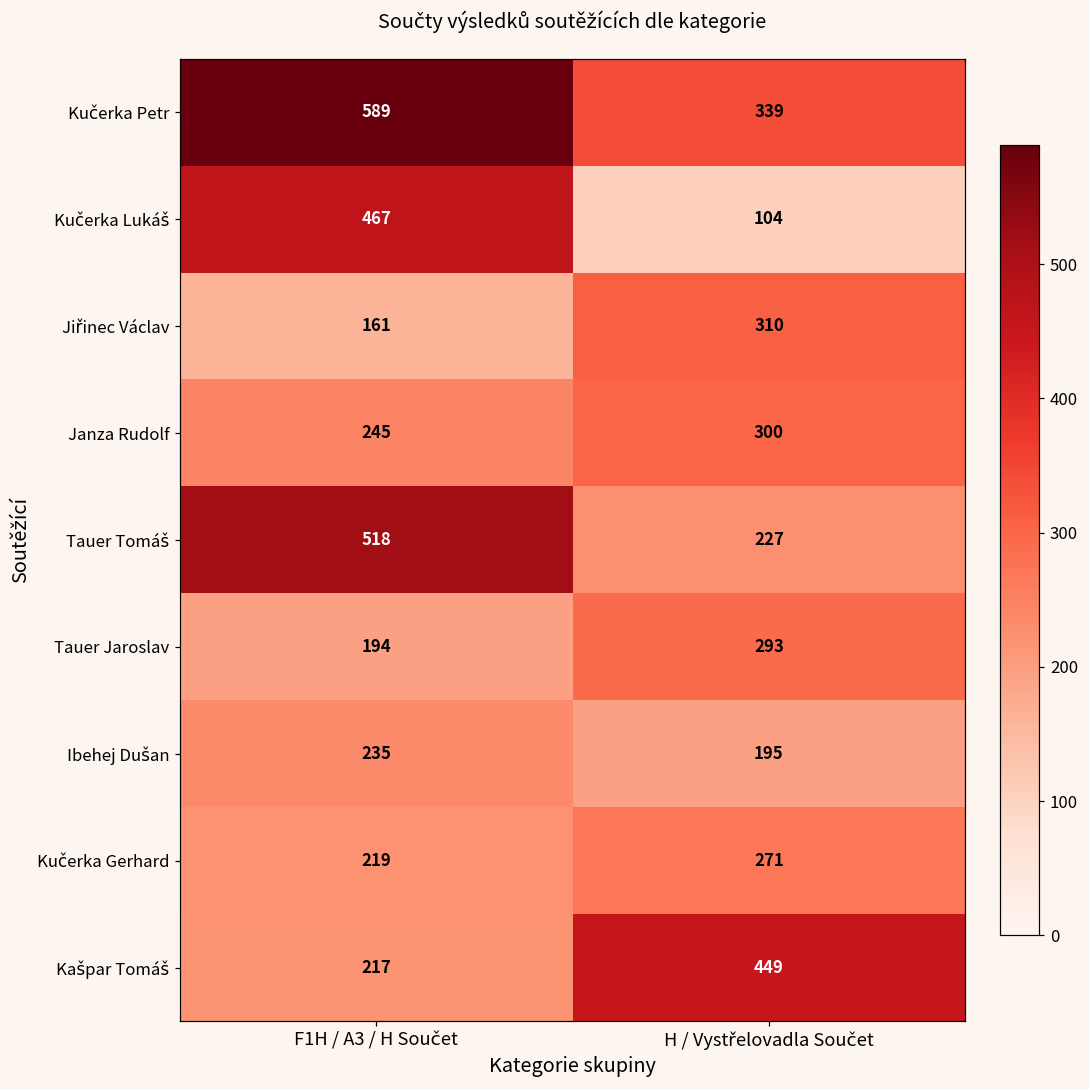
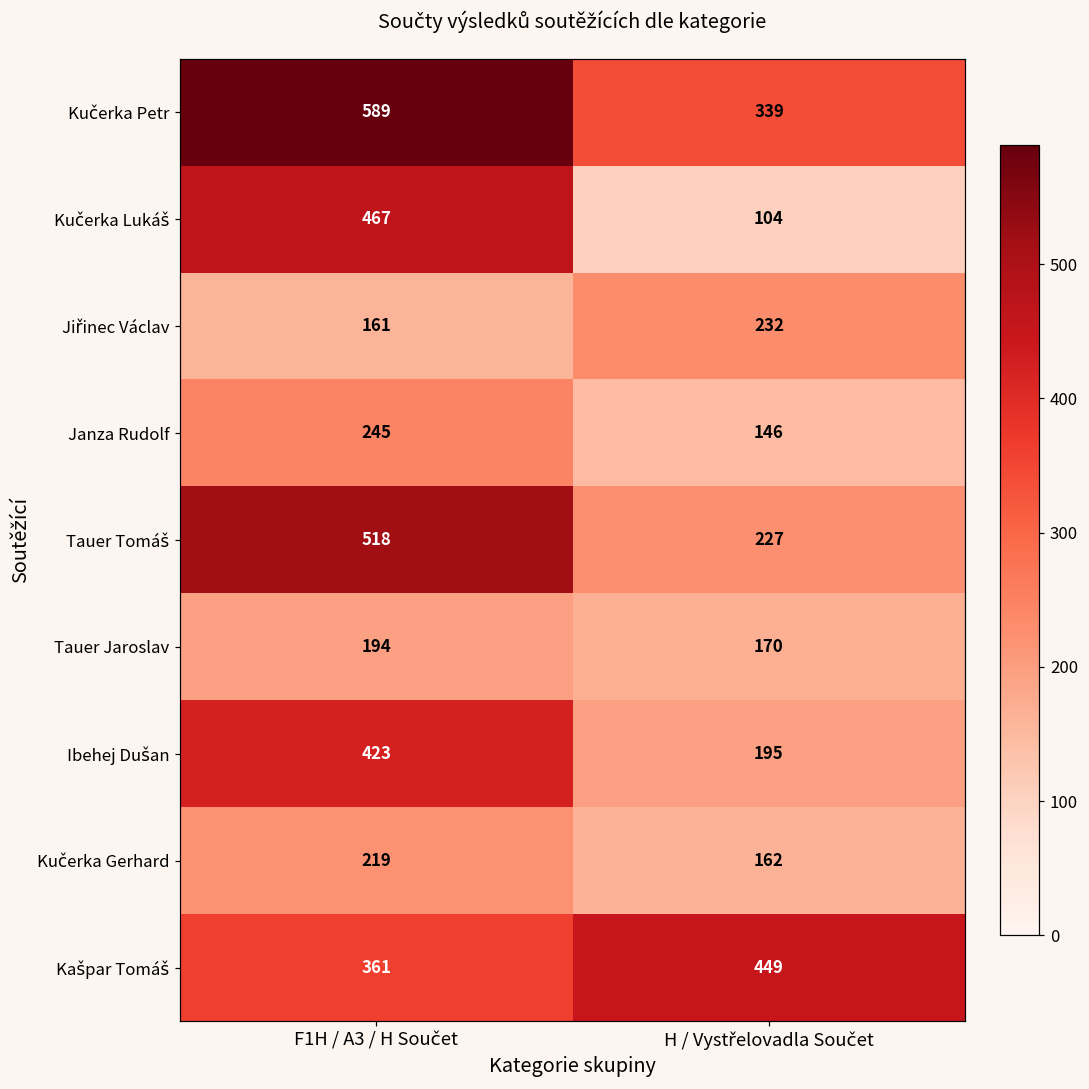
  {
    "Kučerka Petr": {
      "F1H / A3 / H Součet": 589,
      "H / Vystřelovadla Součet": 339
    },
    "Kučerka Lukáš": {
      "F1H / A3 / H Součet": 467,
      "H / Vystřelovadla Součet": 104
    },
    "Jiřinec Václav": {
      "F1H / A3 / H Součet": 161,
-     "H / Vystřelovadla Součet": 310
+     "H / Vystřelovadla Součet": 232
    },
    "Janza Rudolf": {
      "F1H / A3 / H Součet": 245,
-     "H / Vystřelovadla Součet": 300
+     "H / Vystřelovadla Součet": 146
    },
    "Tauer Tomáš": {
      "F1H / A3 / H Součet": 518,
      "H / Vystřelovadla Součet": 227
    },
    "Tauer Jaroslav": {
      "F1H / A3 / H Součet": 194,
-     "H / Vystřelovadla Součet": 293
+     "H / Vystřelovadla Součet": 170
    },
    "Ibehej Dušan": {
-     "F1H / A3 / H Součet": 235,
+     "F1H / A3 / H Součet": 423,
      "H / Vystřelovadla Součet": 195
    },
    "Kučerka Gerhard": {
      "F1H / A3 / H Součet": 219,
-     "H / Vystřelovadla Součet": 271
+     "H / Vystřelovadla Součet": 162
    },
    "Kašpar Tomáš": {
-     "F1H / A3 / H Součet": 217,
+     "F1H / A3 / H Součet": 361,
      "H / Vystřelovadla Součet": 449
    }
  }
